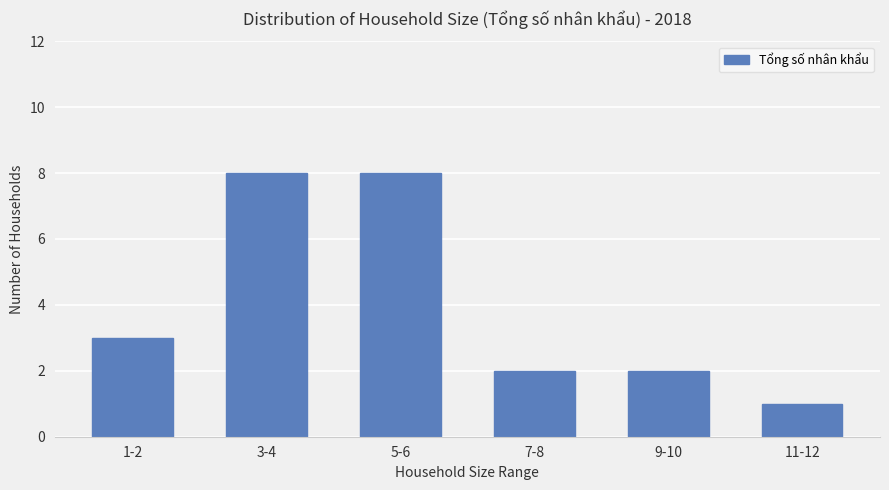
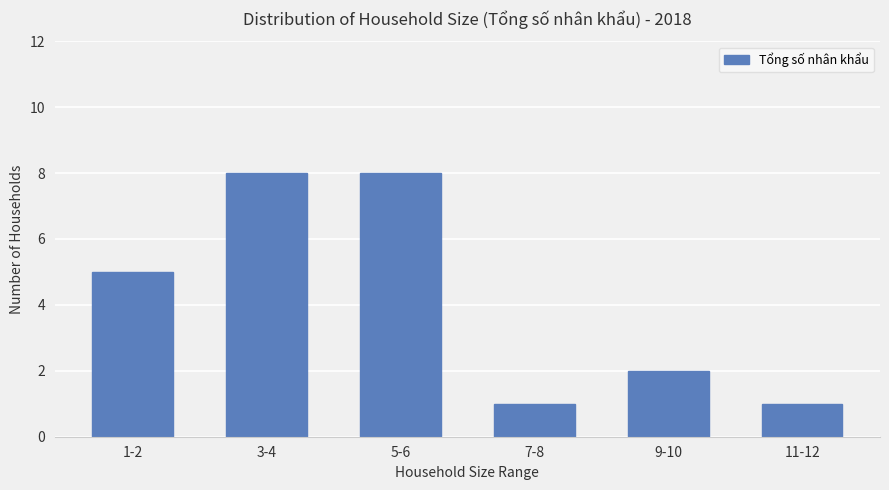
  {
-   "1-2": 3,
+   "1-2": 5,
    "3-4": 8,
    "5-6": 8,
-   "7-8": 2,
+   "7-8": 1,
    "9-10": 2,
    "11-12": 1
  }
